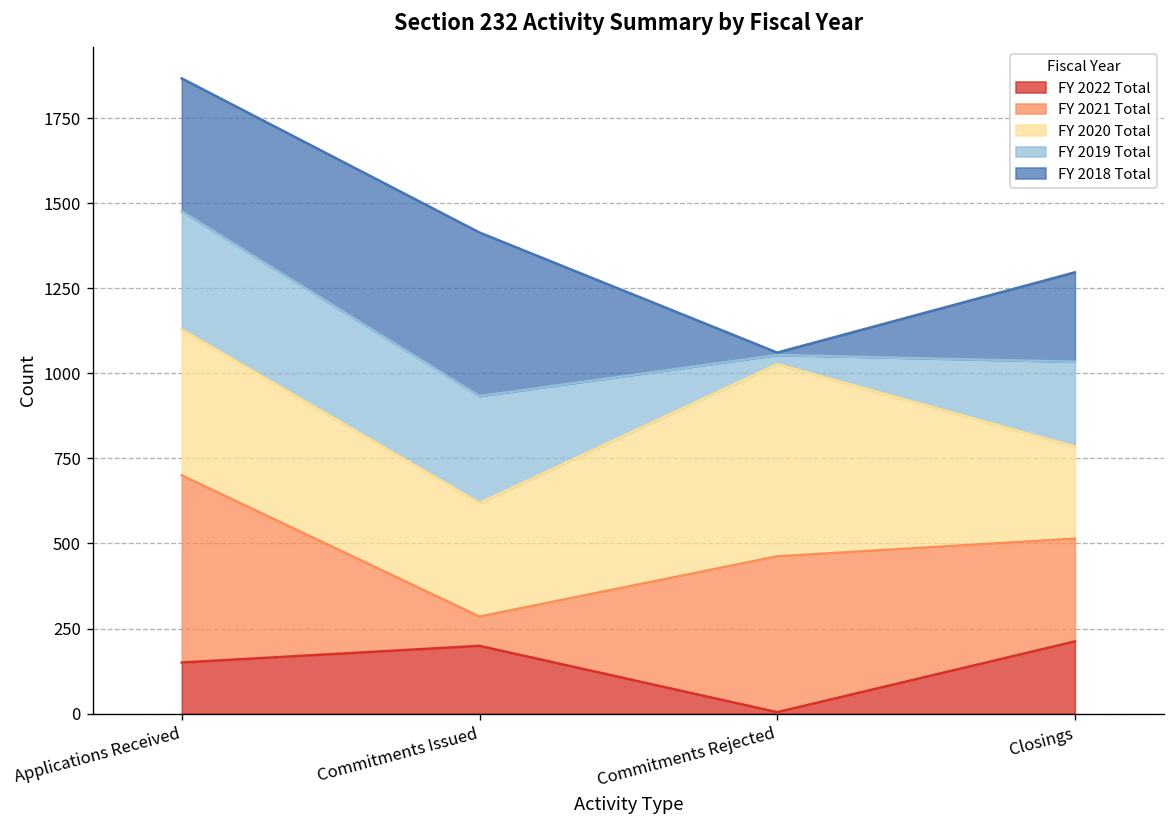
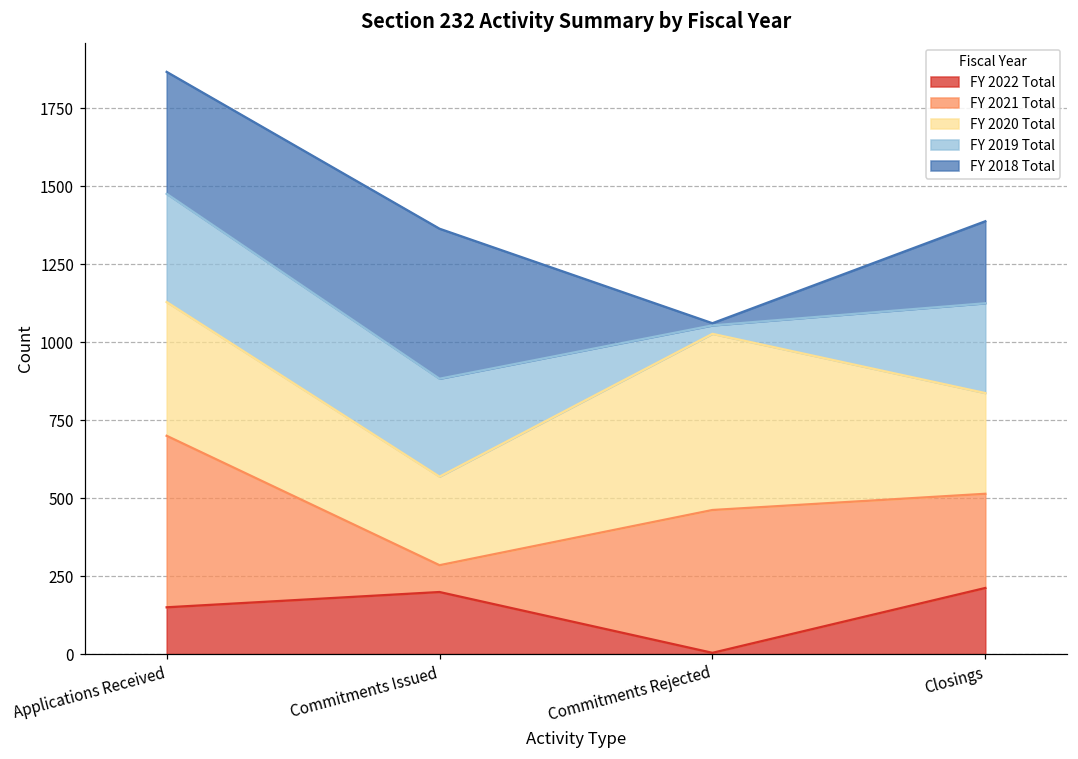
  {
    "FY 2022 Total": {
      "Applications Received": 150,
      "Commitments Issued": 200,
      "Commitments Rejected": 0,
      "Closings": 210
    },
    "FY 2021 Total": {
      "Applications Received": 550,
      "Commitments Issued": 90,
      "Commitments Rejected": 460,
      "Closings": 300
    },
    "FY 2020 Total": {
      "Applications Received": 430,
-     "Commitments Issued": 330,
+     "Commitments Issued": 280,
      "Commitments Rejected": 570,
-     "Closings": 270
+     "Closings": 320
    },
    "FY 2019 Total": {
      "Applications Received": 350,
      "Commitments Issued": 310,
-     "Closings": 250
+     "Closings": 290
    },
    "FY 2018 Total": {
      "Applications Received": 390,
      "Commitments Issued": 480,
      "Closings": 260
    }
  }
